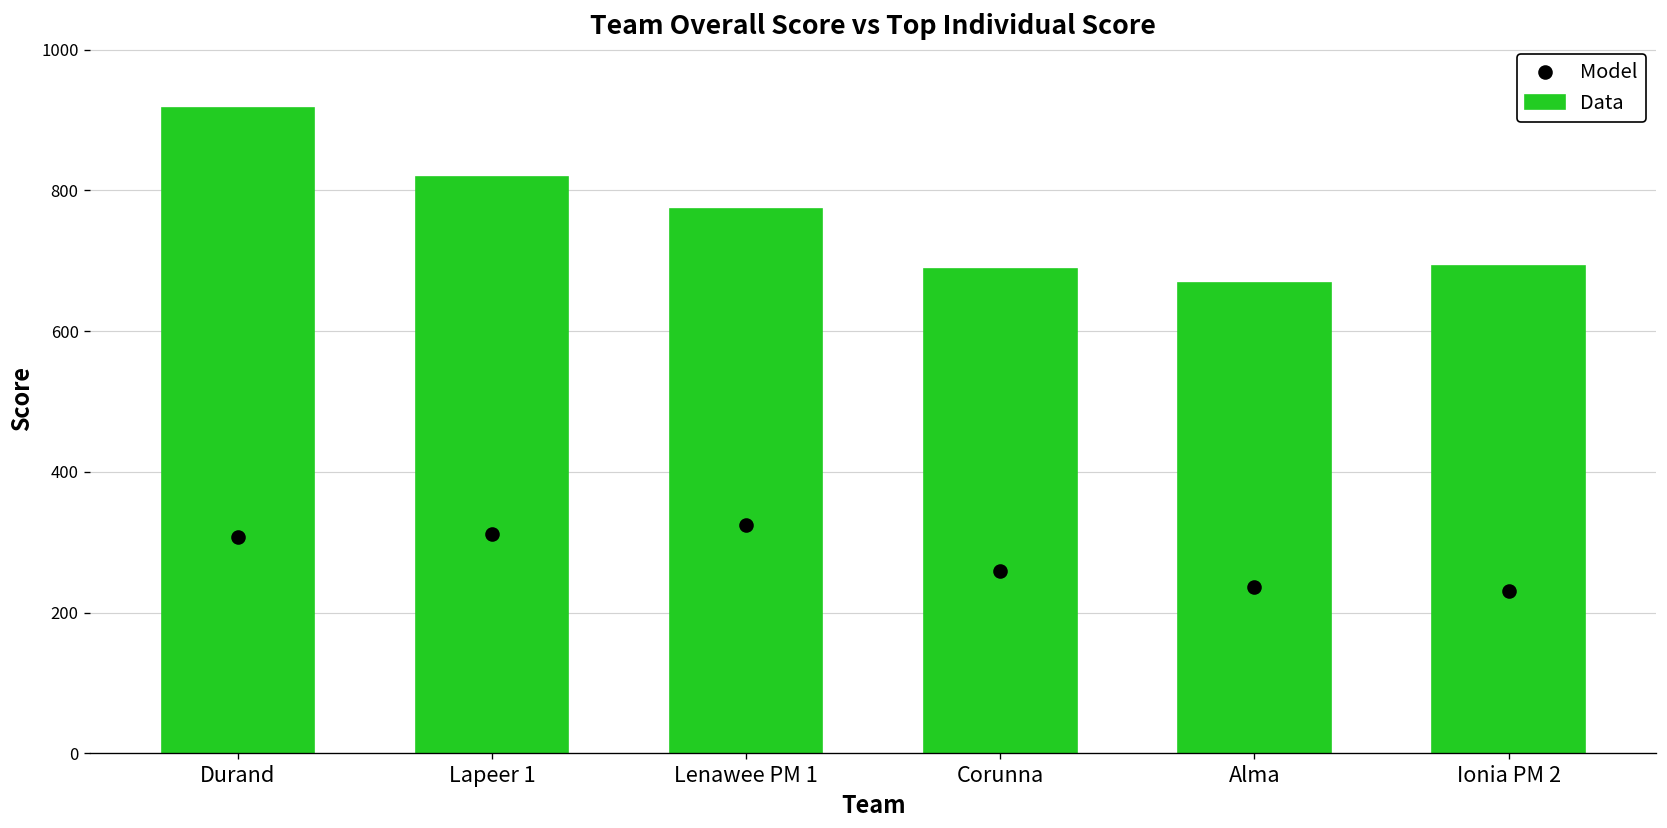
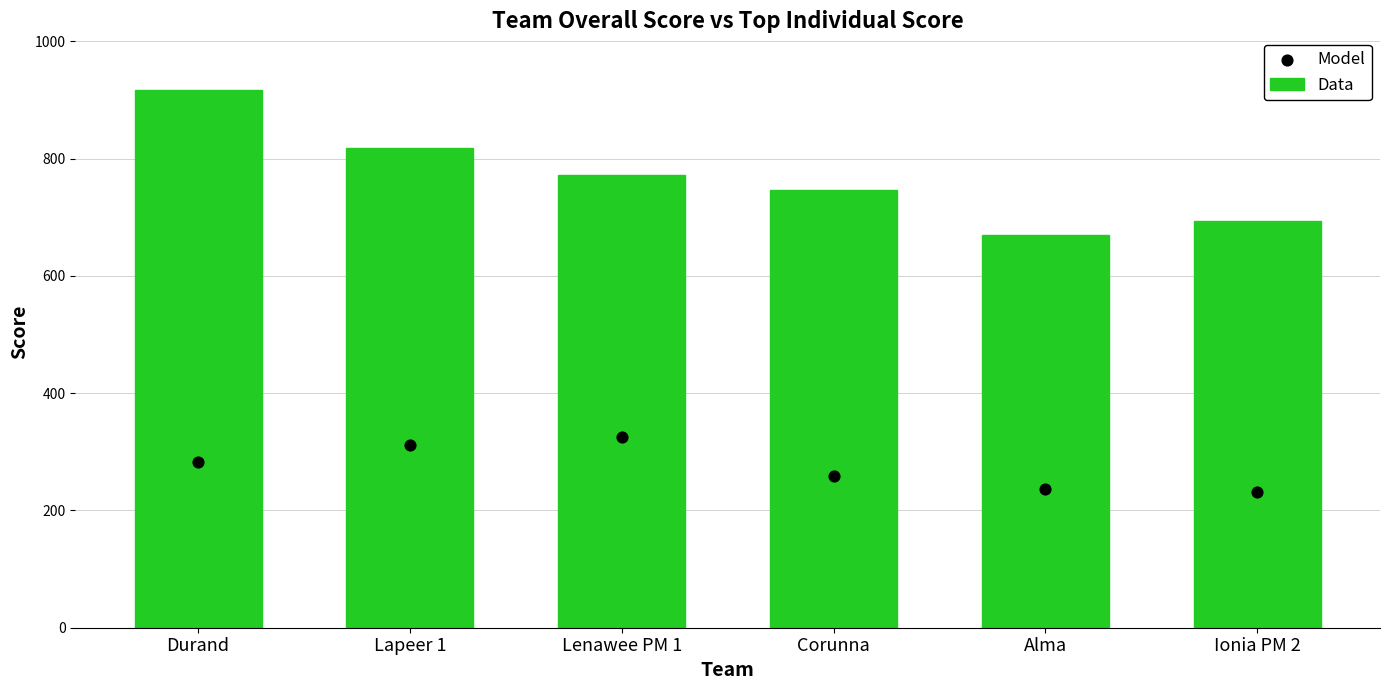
  {
    "Model": {
-     "Durand": 310
+     "Durand": 280
    },
    "Data": {
      "Durand": 920,
      "Lapeer 1": 820,
      "Lenawee PM 1": 770,
-     "Corunna": 690,
+     "Corunna": 750,
      "Alma": 670,
      "Ionia PM 2": 690
    }
  }
